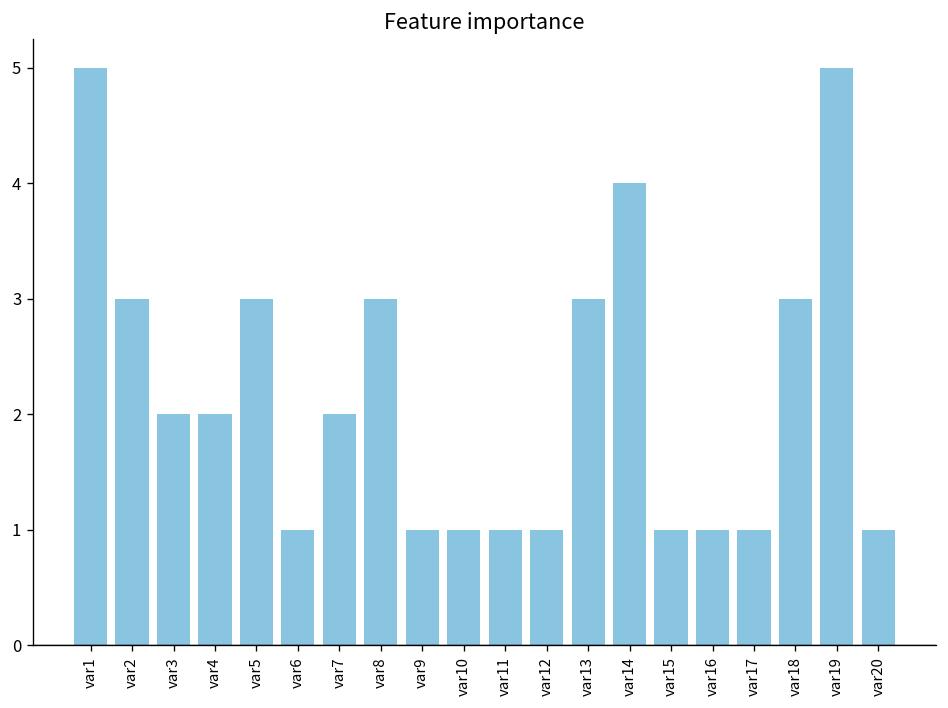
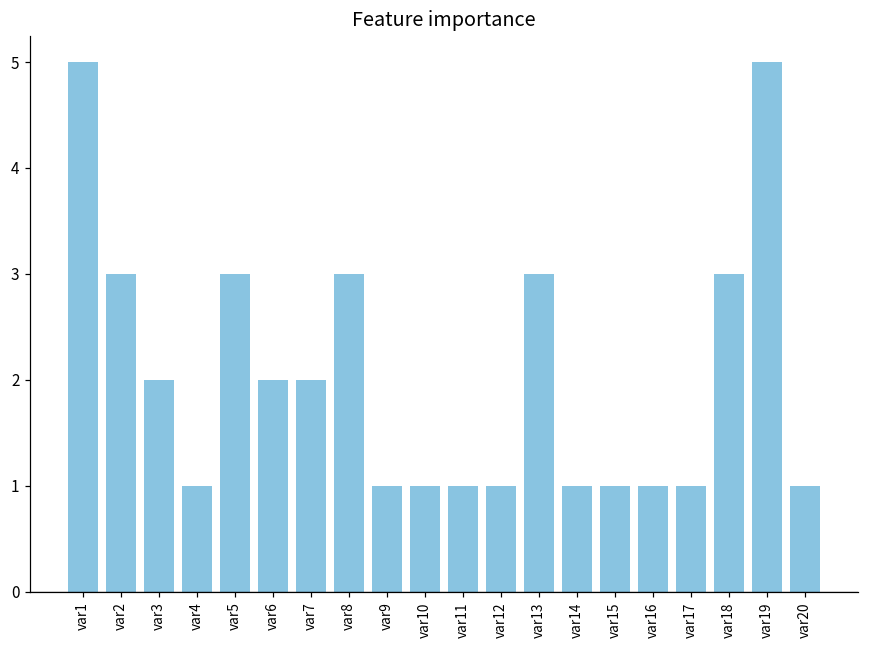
  {
    "var1": 5,
    "var2": 3,
    "var3": 2,
-   "var4": 2,
+   "var4": 1,
    "var5": 3,
-   "var6": 1,
+   "var6": 2,
    "var7": 2,
    "var8": 3,
    "var9": 1,
    "var10": 1,
    "var11": 1,
    "var12": 1,
    "var13": 3,
-   "var14": 4,
+   "var14": 1,
    "var15": 1,
    "var16": 1,
    "var17": 1,
    "var18": 3,
    "var19": 5,
    "var20": 1
  }
